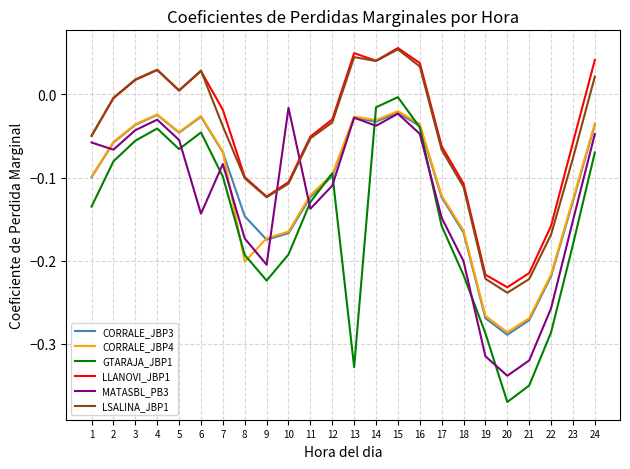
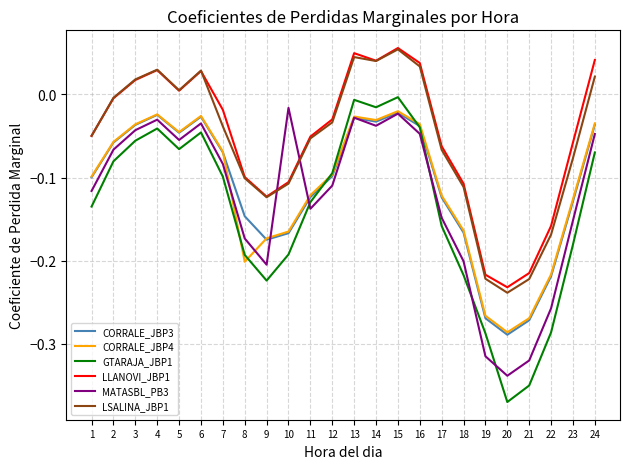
  {
    "CORRALE_JBP3": {
      "8": -0.15
    },
    "CORRALE_JBP4": {
      "8": -0.20
    },
    "GTARAJA_JBP1": {
      "1": -0.13,
      "2": -0.08,
      "3": -0.06,
      "4": -0.04,
      "5": -0.07,
      "6": -0.05,
      "7": -0.10,
      "8": -0.19,
      "9": -0.22,
      "10": -0.19,
      "11": -0.13,
-     "13": -0.33,
+     "13": -0.01,
      "14": -0.02,
      "15": 0.00,
      "17": -0.16,
      "18": -0.22,
      "19": -0.29,
      "20": -0.37,
      "21": -0.35,
      "22": -0.29,
      "23": -0.18,
      "24": -0.07
    },
    "LLANOVI_JBP1": {
      "7": -0.02,
      "12": -0.03,
      "13": 0.05,
      "16": 0.04,
      "17": -0.06,
      "18": -0.11,
      "19": -0.22,
      "20": -0.23,
      "21": -0.21,
      "22": -0.16,
      "23": -0.06,
      "24": 0.04
    },
    "MATASBL_PB3": {
-     "1": -0.06,
+     "1": -0.12,
      "2": -0.07,
      "3": -0.04,
      "4": -0.03,
      "5": -0.05,
-     "6": -0.14,
+     "6": -0.03,
      "7": -0.08,
      "8": -0.17,
      "9": -0.20,
      "10": -0.02,
      "11": -0.14,
      "12": -0.11,
      "14": -0.04,
      "16": -0.05,
      "17": -0.15,
      "18": -0.20,
      "19": -0.32,
      "20": -0.34,
      "21": -0.32,
      "22": -0.26,
      "23": -0.15,
      "24": -0.05
    },
    "LSALINA_JBP1": {
      "7": -0.04,
      "12": -0.03,
      "13": 0.05,
      "16": 0.03,
      "17": -0.07,
      "18": -0.11,
      "19": -0.22,
      "20": -0.24,
      "21": -0.22,
      "22": -0.17,
      "23": -0.08,
      "24": 0.02
    }
  }
